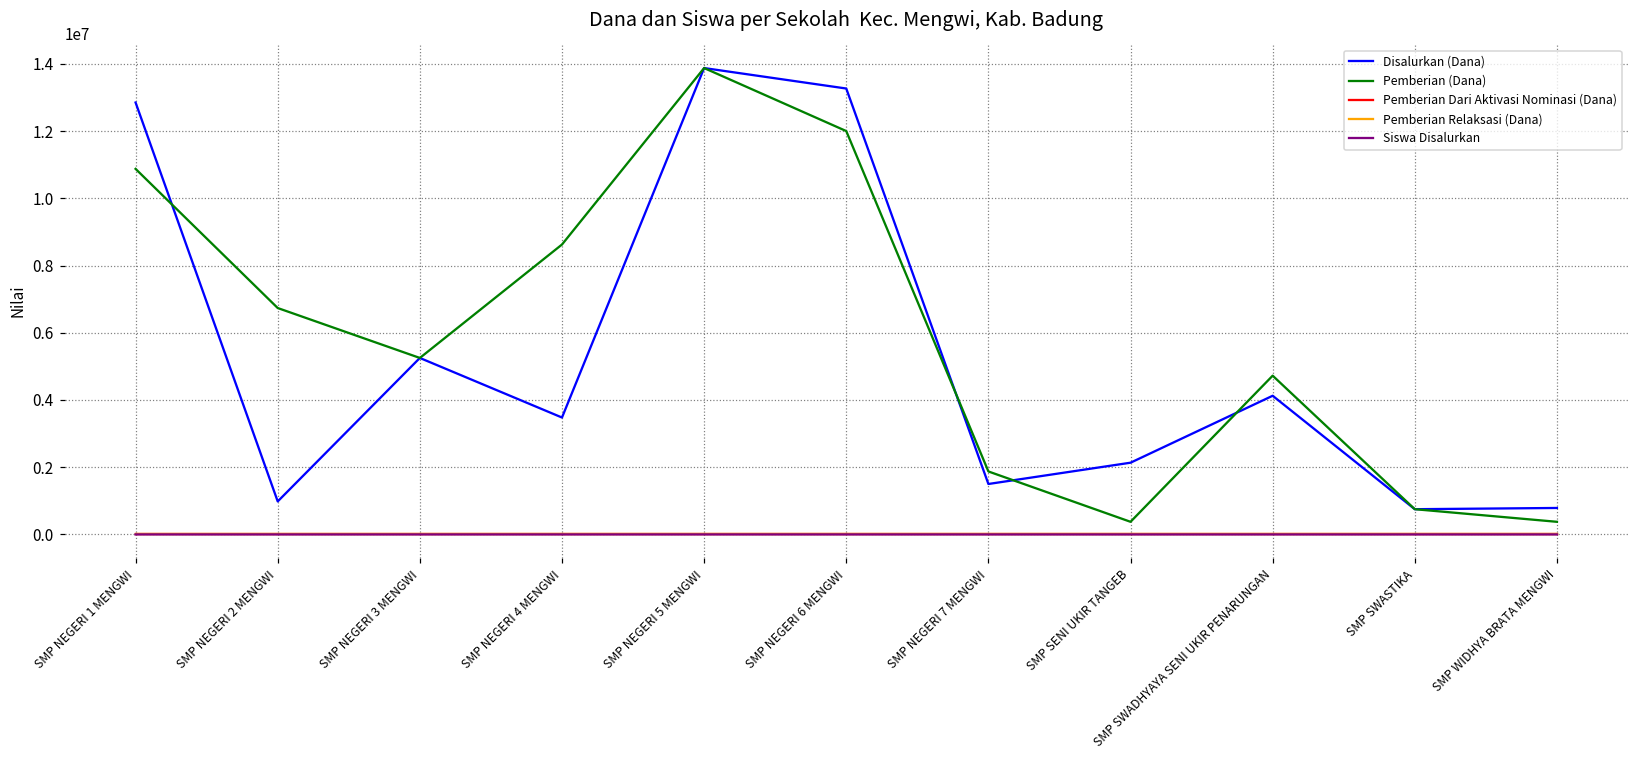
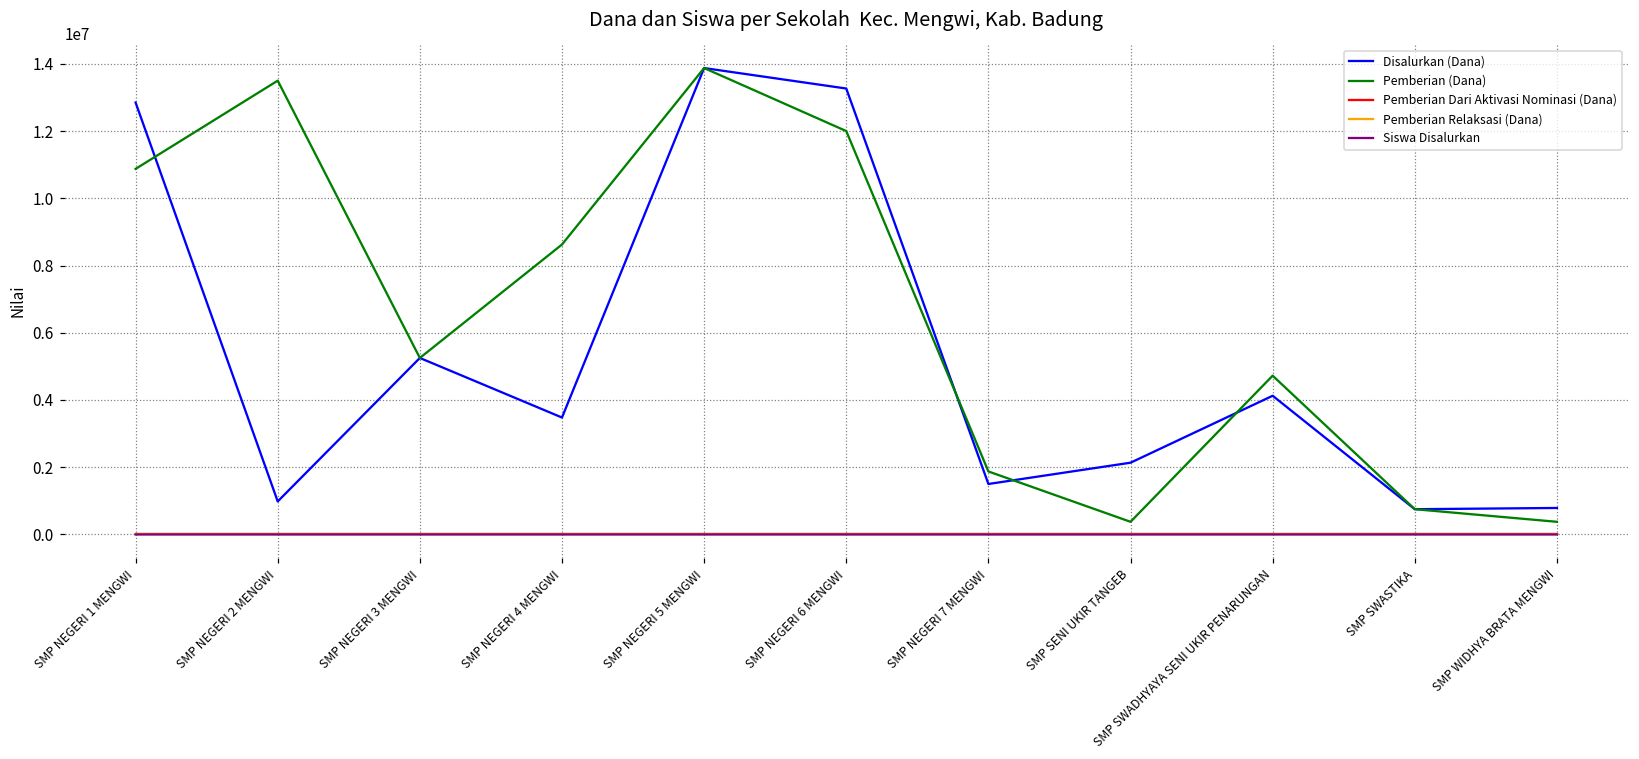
  {
    "Disalurkan (Dana)": {
      "SMP NEGERI 1 MENGWI": 12800000,
      "SMP NEGERI 2 MENGWI": 1000000,
      "SMP NEGERI 4 MENGWI": 3500000,
      "SMP NEGERI 6 MENGWI": 13300000,
      "SMP NEGERI 7 MENGWI": 1500000,
      "SMP SENI UKIR TANGEB": 2100000,
      "SMP SWADHYAYA SENI UKIR PENARUNGAN": 4100000,
      "SMP WIDHYA BRATA MENGWI": 800000
    },
    "Pemberian (Dana)": {
      "SMP NEGERI 1 MENGWI": 10900000,
-     "SMP NEGERI 2 MENGWI": 6700000,
+     "SMP NEGERI 2 MENGWI": 13500000,
      "SMP NEGERI 4 MENGWI": 8600000,
      "SMP NEGERI 6 MENGWI": 12000000,
      "SMP NEGERI 7 MENGWI": 1900000,
      "SMP SENI UKIR TANGEB": 400000,
      "SMP SWADHYAYA SENI UKIR PENARUNGAN": 4700000,
      "SMP WIDHYA BRATA MENGWI": 400000
    },
    "Siswa Disalurkan": {
      "SMP NEGERI 1 MENGWI": 0,
      "SMP NEGERI 2 MENGWI": 0,
      "SMP NEGERI 3 MENGWI": 0,
      "SMP NEGERI 4 MENGWI": 0,
      "SMP NEGERI 5 MENGWI": 0,
      "SMP NEGERI 6 MENGWI": 0,
      "SMP NEGERI 7 MENGWI": 0,
      "SMP SENI UKIR TANGEB": 0,
      "SMP SWADHYAYA SENI UKIR PENARUNGAN": 0,
      "SMP SWASTIKA": 0,
      "SMP WIDHYA BRATA MENGWI": 0
    }
  }
